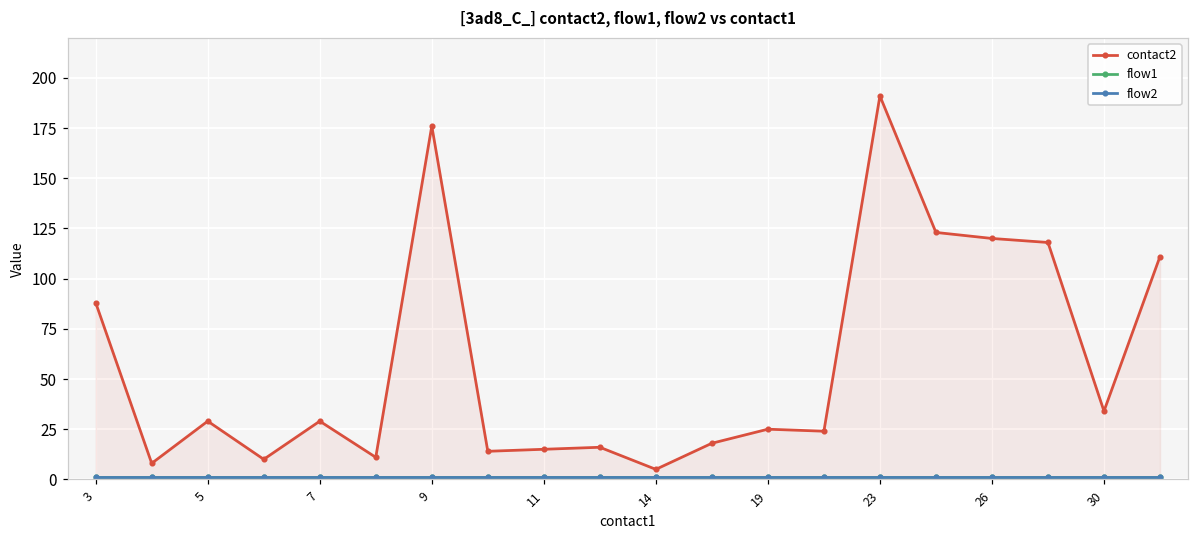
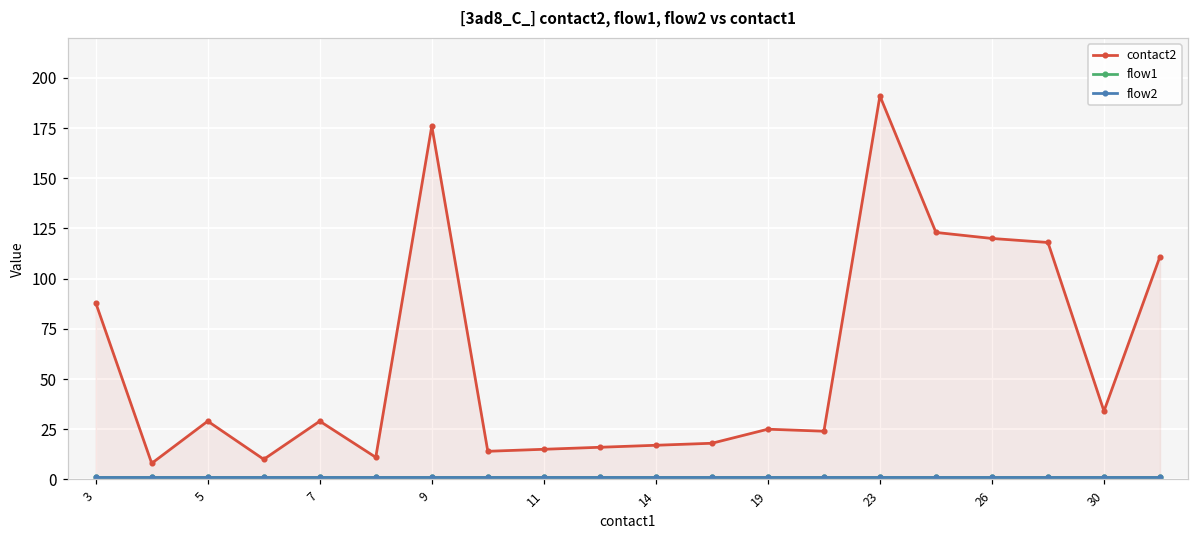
  {
    "contact2": {
-     "14": 5,
+     "14": 17,
      "23": 191,
      "26": 120,
      "30": 34
    },
    "flow2": {
      "14": 1,
      "23": 1,
      "26": 1,
      "30": 1
    }
  }
